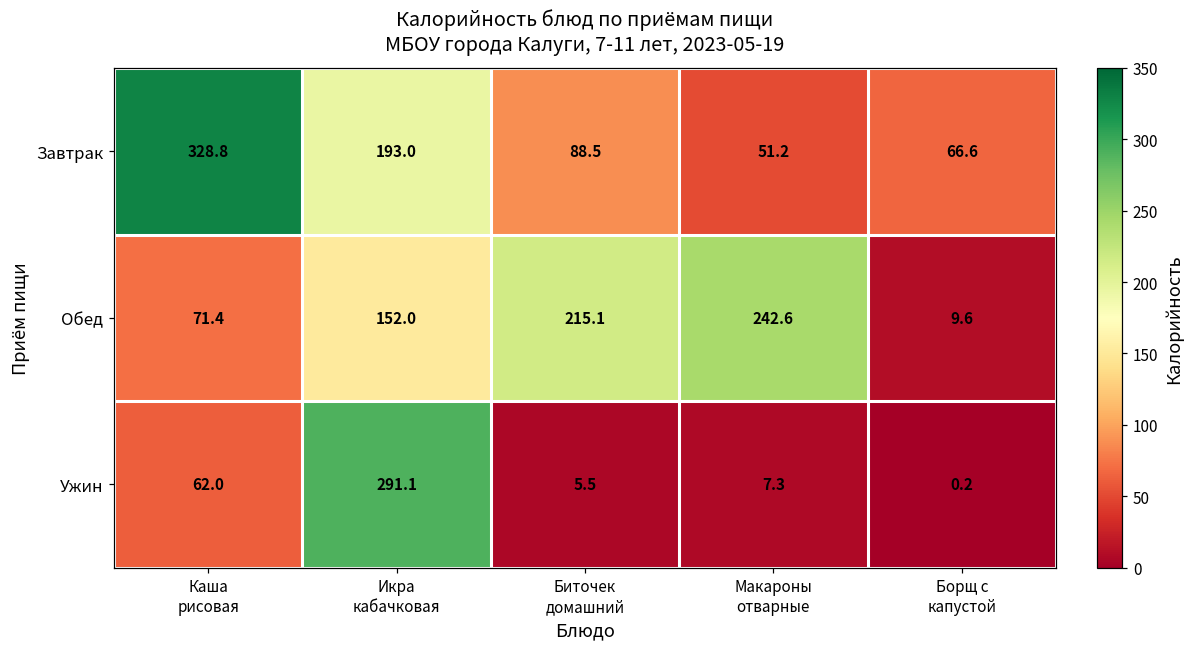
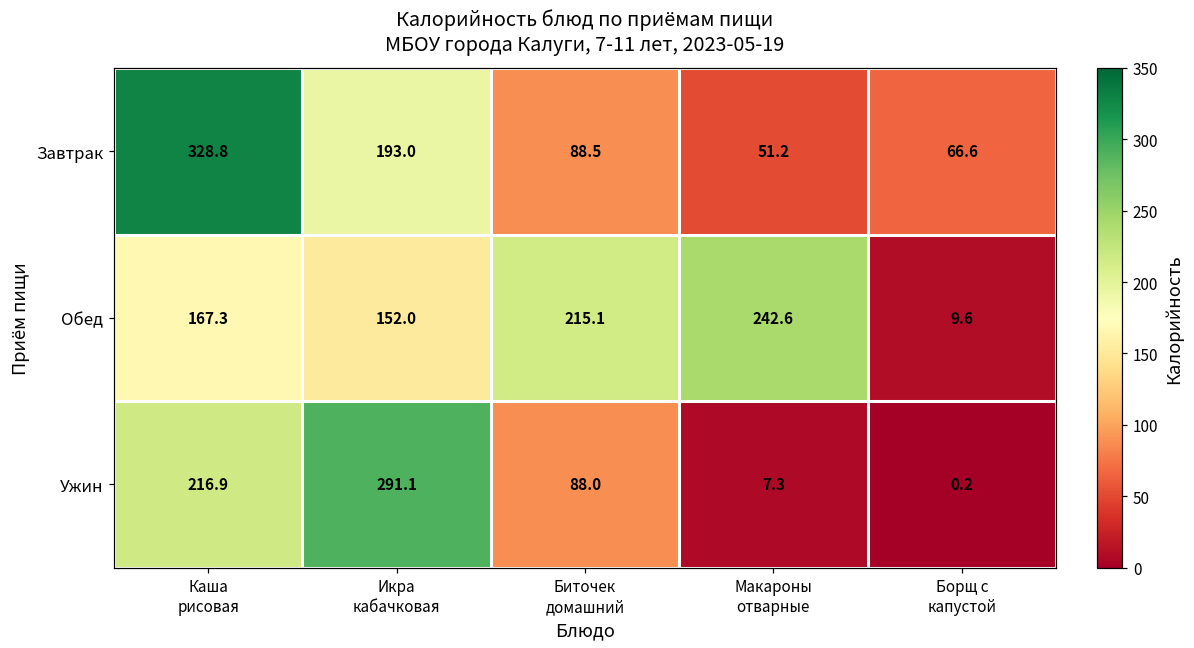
  {
    "Завтрак": {
      "Каша рисовая": 328.8,
      "Икра кабачковая": 193.0,
      "Биточек домашний": 88.5,
      "Макароны отварные": 51.2,
      "Борщ с капустой": 66.6
    },
    "Обед": {
-     "Каша рисовая": 71.4,
+     "Каша рисовая": 167.3,
      "Икра кабачковая": 152.0,
      "Биточек домашний": 215.1,
      "Макароны отварные": 242.6,
      "Борщ с капустой": 9.6
    },
    "Ужин": {
-     "Каша рисовая": 62.0,
+     "Каша рисовая": 216.9,
      "Икра кабачковая": 291.1,
-     "Биточек домашний": 5.5,
+     "Биточек домашний": 88.0,
      "Макароны отварные": 7.3,
      "Борщ с капустой": 0.2
    }
  }
